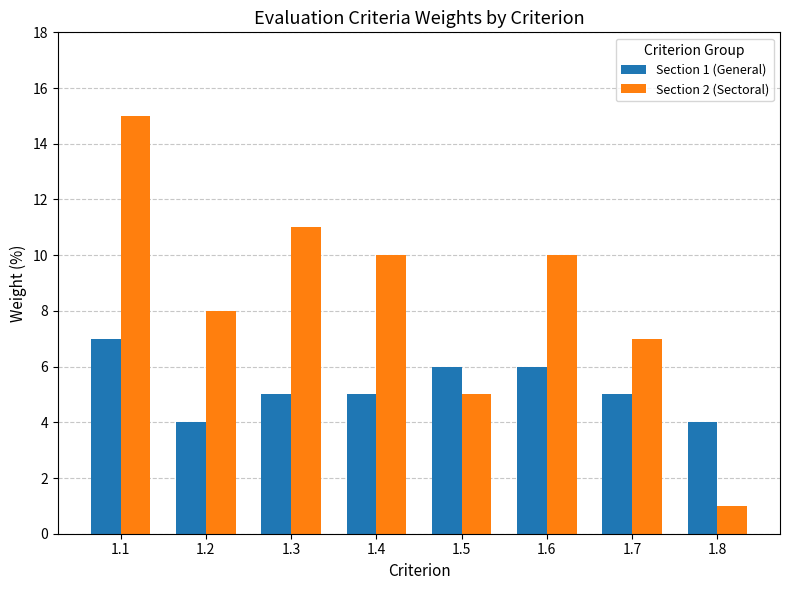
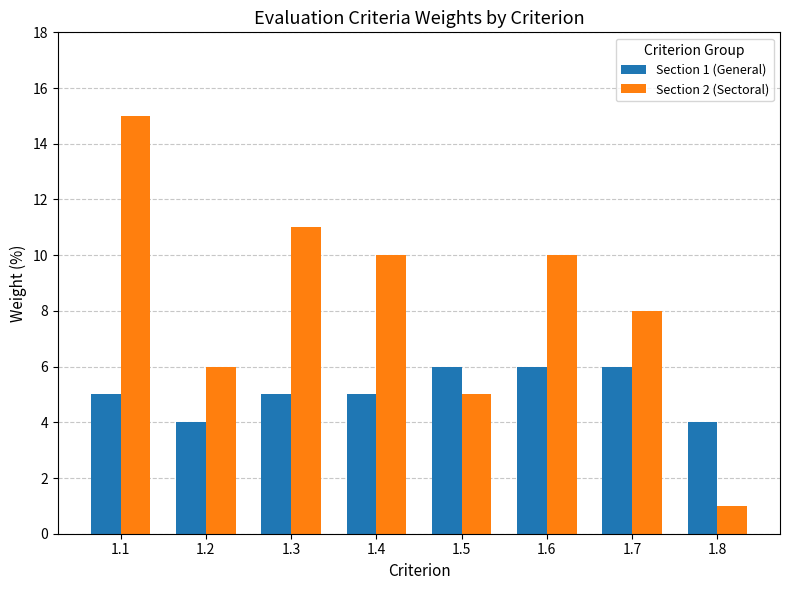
  {
    "Section 1 (General)": {
-     "1.1": 7,
+     "1.1": 5,
      "1.2": 4,
      "1.3": 5,
      "1.4": 5,
      "1.5": 6,
      "1.6": 6,
-     "1.7": 5,
+     "1.7": 6,
      "1.8": 4
    },
    "Section 2 (Sectoral)": {
      "1.1": 15,
-     "1.2": 8,
+     "1.2": 6,
      "1.3": 11,
      "1.4": 10,
      "1.5": 5,
      "1.6": 10,
-     "1.7": 7,
+     "1.7": 8,
      "1.8": 1
    }
  }
